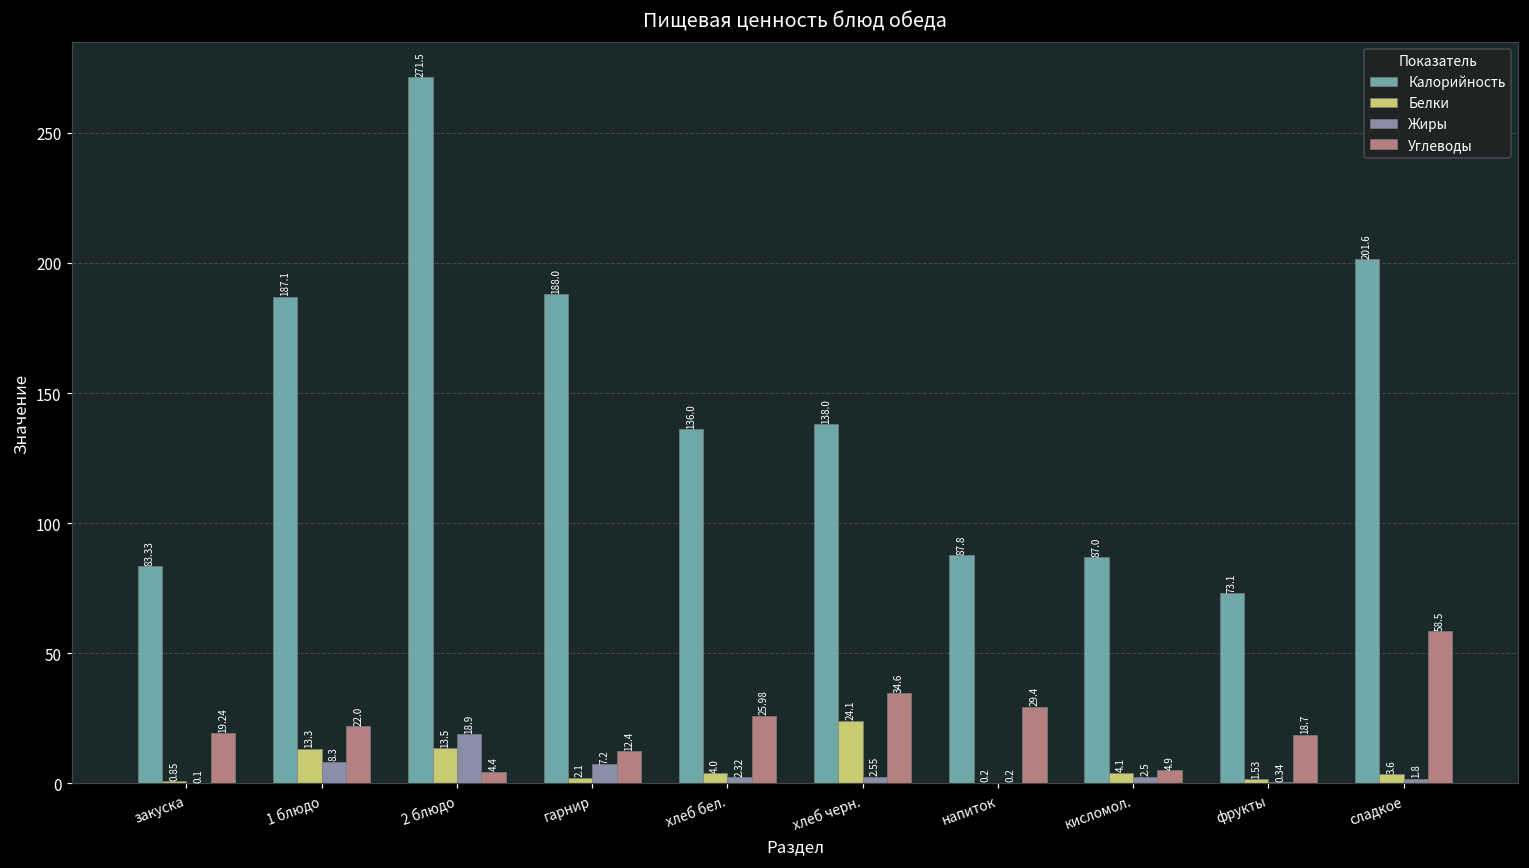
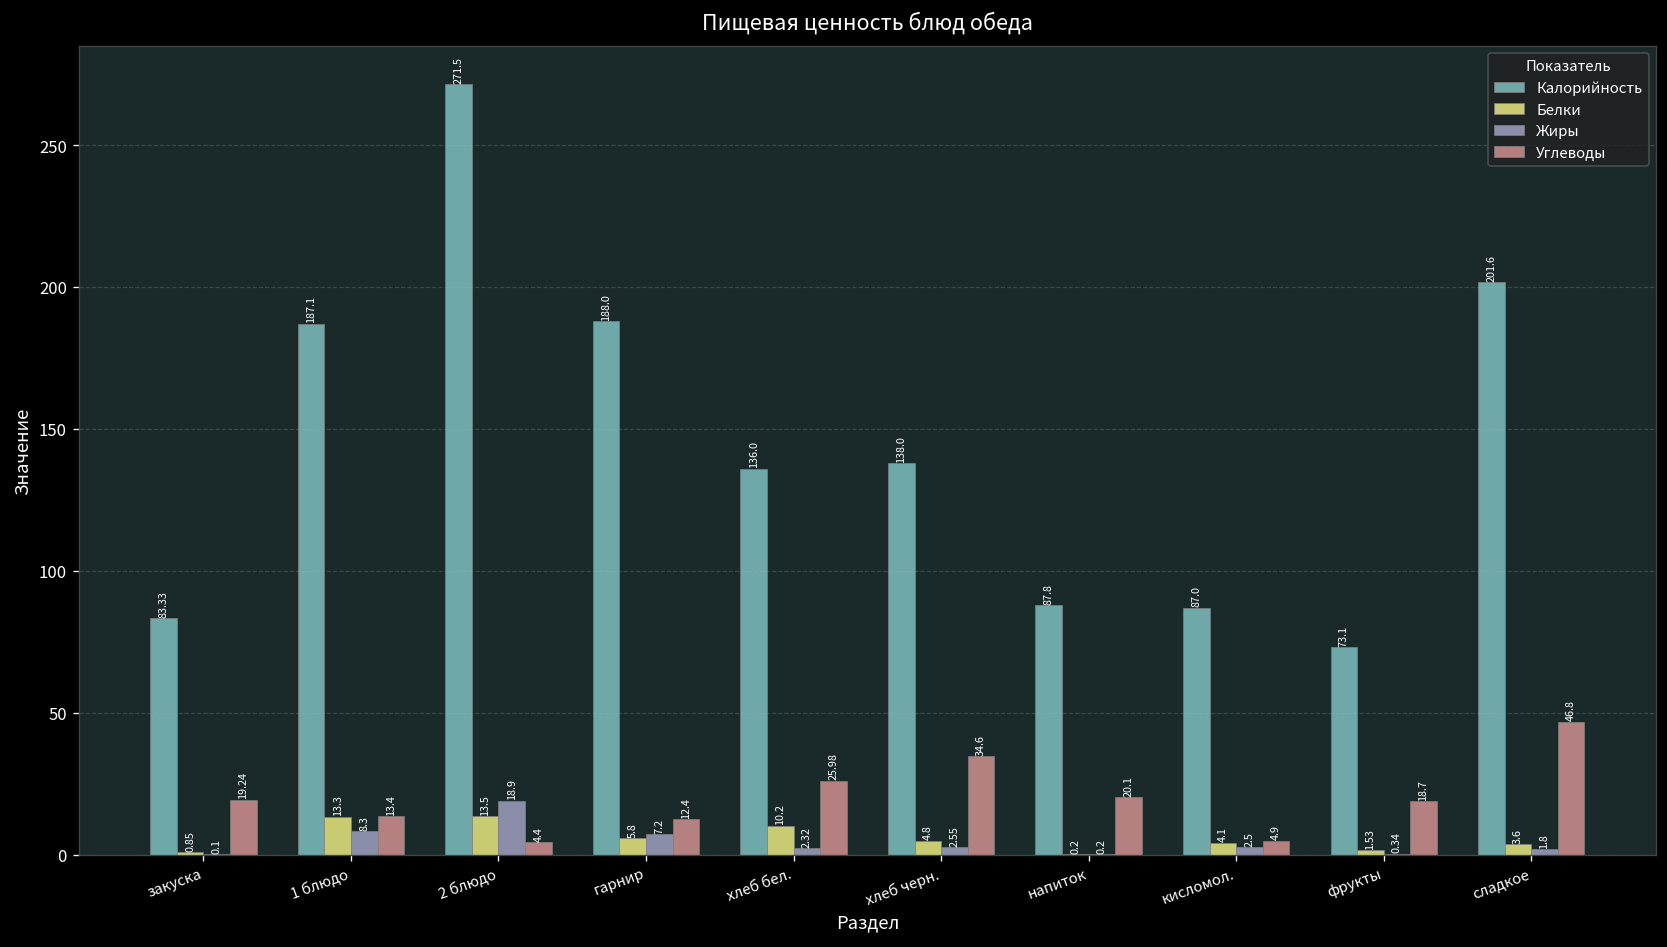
  {
    "Белки": {
      "закуска": 0.85,
      "1 блюдо": 13.3,
      "2 блюдо": 13.5,
-     "гарнир": 2.1,
-     "хлеб бел.": 4.0,
-     "хлеб черн.": 24.1,
+     "гарнир": 5.8,
+     "хлеб бел.": 10.2,
+     "хлеб черн.": 4.8,
      "напиток": 0.2,
      "кисломол.": 4.1,
      "фрукты": 1.53,
      "сладкое": 3.6
    },
    "Углеводы": {
      "закуска": 19.24,
-     "1 блюдо": 22.0,
+     "1 блюдо": 13.4,
      "2 блюдо": 4.4,
      "гарнир": 12.4,
      "хлеб бел.": 25.98,
      "хлеб черн.": 34.6,
-     "напиток": 29.4,
+     "напиток": 20.1,
      "кисломол.": 4.9,
      "фрукты": 18.7,
-     "сладкое": 58.5
+     "сладкое": 46.8
    }
  }
